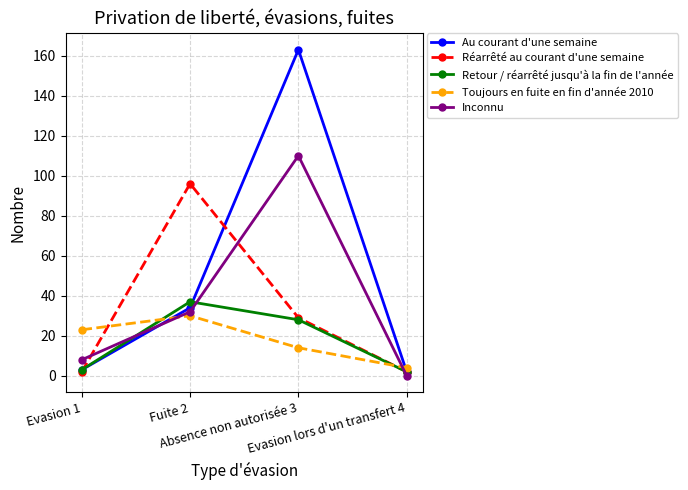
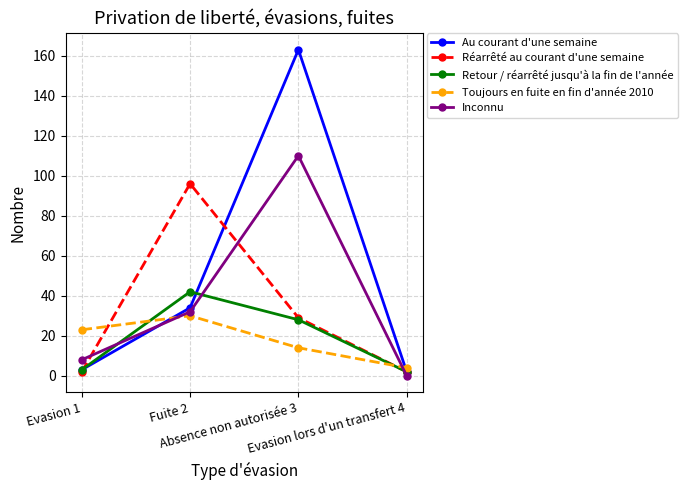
  {
    "Au courant d'une semaine": {
      "Fuite 2": 34,
      "Absence non autorisée 3": 163
    },
    "Réarrêté au courant d'une semaine": {
      "Fuite 2": 96
    },
    "Retour / réarrêté jusqu'à la fin de l'année": {
-     "Fuite 2": 37
+     "Fuite 2": 42
    },
    "Toujours en fuite en fin d'année 2010": {
      "Evasion 1": 23,
      "Fuite 2": 30,
      "Absence non autorisée 3": 14,
      "Evasion lors d'un transfert 4": 4
    },
    "Inconnu": {
      "Evasion 1": 8,
      "Fuite 2": 32,
      "Absence non autorisée 3": 110,
      "Evasion lors d'un transfert 4": 0
    }
  }
